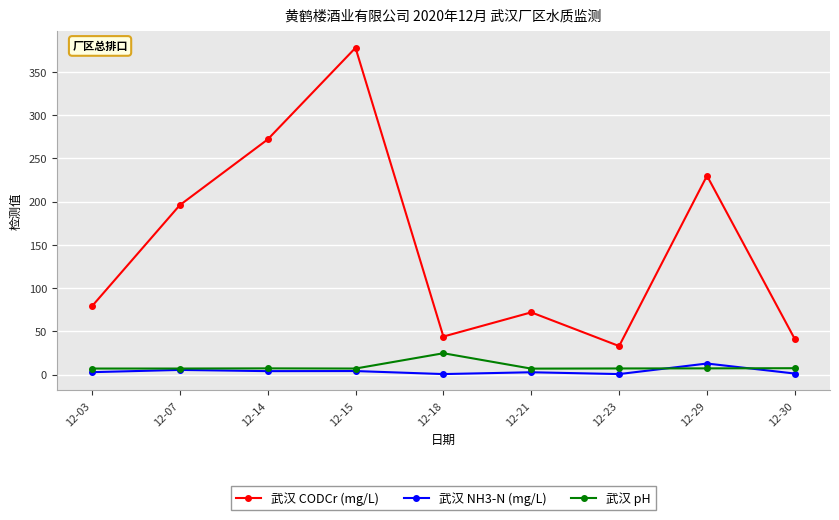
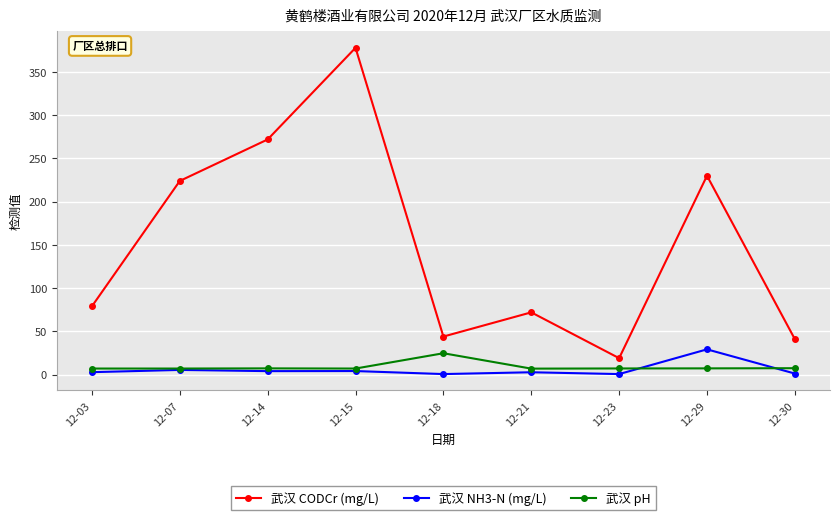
  {
    "武汉 CODCr (mg/L)": {
      "12-03": 80,
-     "12-07": 200,
+     "12-07": 220,
      "12-14": 270,
      "12-15": 380,
      "12-18": 40,
      "12-21": 70,
-     "12-23": 30,
+     "12-23": 20,
      "12-29": 230,
      "12-30": 40
    },
    "武汉 NH3-N (mg/L)": {
      "12-03": 0,
      "12-14": 0,
      "12-18": 0,
      "12-21": 0,
      "12-23": 0,
-     "12-29": 10,
+     "12-29": 30,
      "12-30": 0
    },
    "武汉 pH": {
      "12-03": 10,
      "12-14": 10,
      "12-18": 20,
      "12-21": 10,
      "12-23": 10,
      "12-29": 10,
      "12-30": 10
    }
  }
